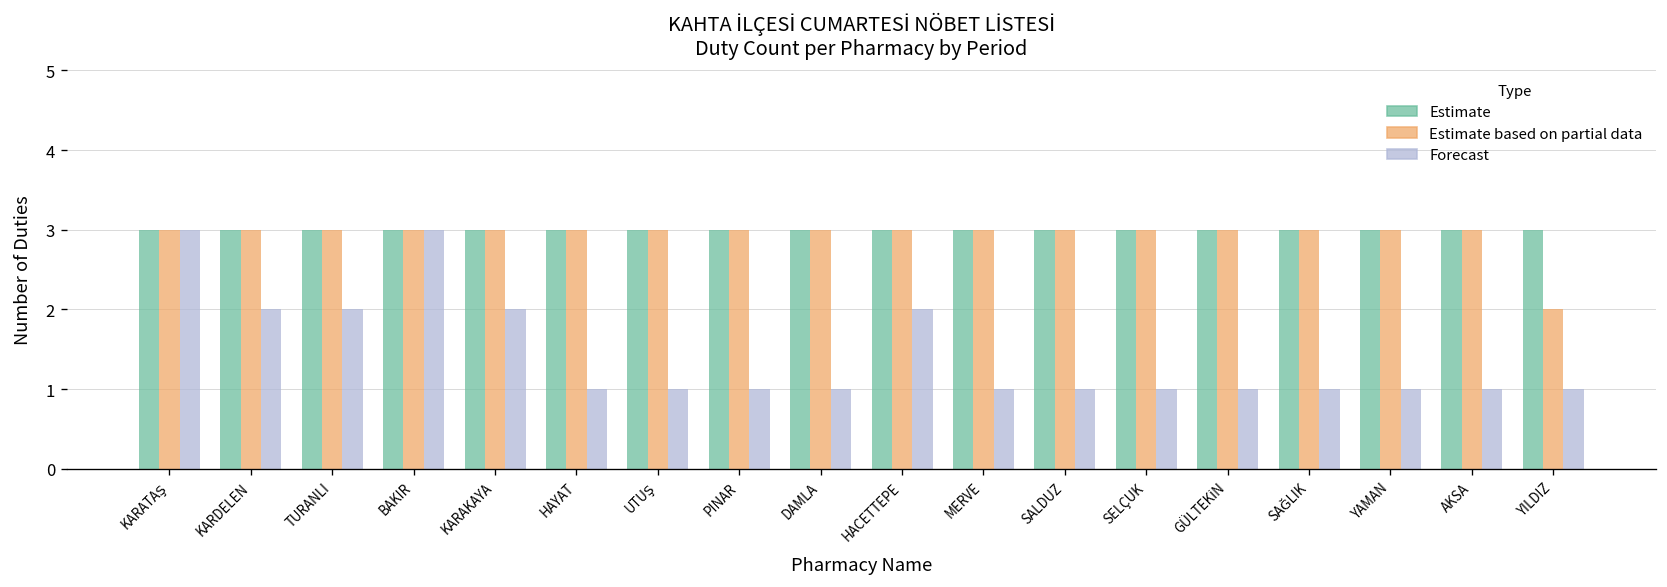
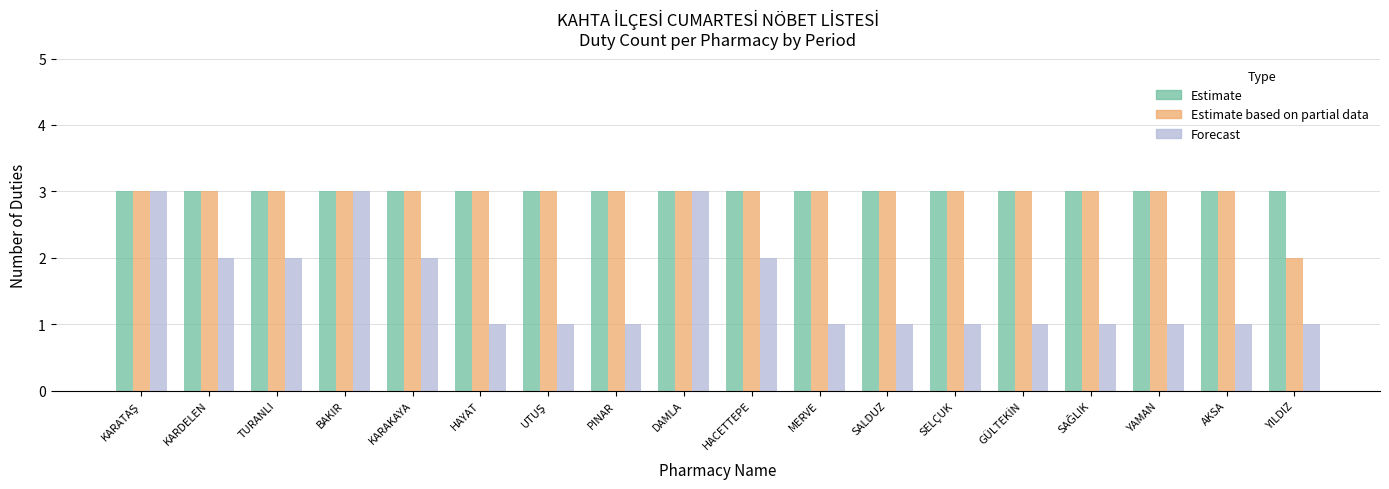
  {
    "Estimate": {
      "KARATAŞ": 3,
      "KARDELEN": 3,
      "TURANLI": 3,
      "BAKIR": 3,
      "KARAKAYA": 3,
      "HAYAT": 3,
      "UTUŞ": 3,
      "PINAR": 3,
      "DAMLA": 3,
      "HACETTEPE": 3,
      "MERVE": 3,
      "SALDUZ": 3,
      "SELÇUK": 3,
      "GÜLTEKİN": 3,
      "SAĞLIK": 3,
      "YAMAN": 3,
      "AKSA": 3,
      "YILDIZ": 3
    },
    "Estimate based on partial data": {
      "KARATAŞ": 3,
      "KARDELEN": 3,
      "TURANLI": 3,
      "BAKIR": 3,
      "KARAKAYA": 3,
      "HAYAT": 3,
      "UTUŞ": 3,
      "PINAR": 3,
      "DAMLA": 3,
      "HACETTEPE": 3,
      "MERVE": 3,
      "SALDUZ": 3,
      "SELÇUK": 3,
      "GÜLTEKİN": 3,
      "SAĞLIK": 3,
      "YAMAN": 3,
      "AKSA": 3,
      "YILDIZ": 2
    },
    "Forecast": {
      "KARATAŞ": 3,
      "KARDELEN": 2,
      "TURANLI": 2,
      "BAKIR": 3,
      "KARAKAYA": 2,
      "HAYAT": 1,
      "UTUŞ": 1,
      "PINAR": 1,
-     "DAMLA": 1,
+     "DAMLA": 3,
      "HACETTEPE": 2,
      "MERVE": 1,
      "SALDUZ": 1,
      "SELÇUK": 1,
      "GÜLTEKİN": 1,
      "SAĞLIK": 1,
      "YAMAN": 1,
      "AKSA": 1,
      "YILDIZ": 1
    }
  }
